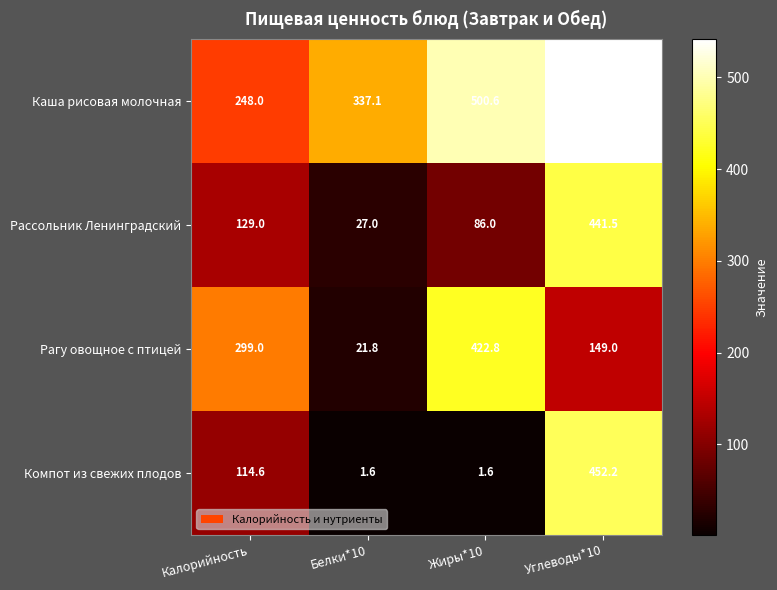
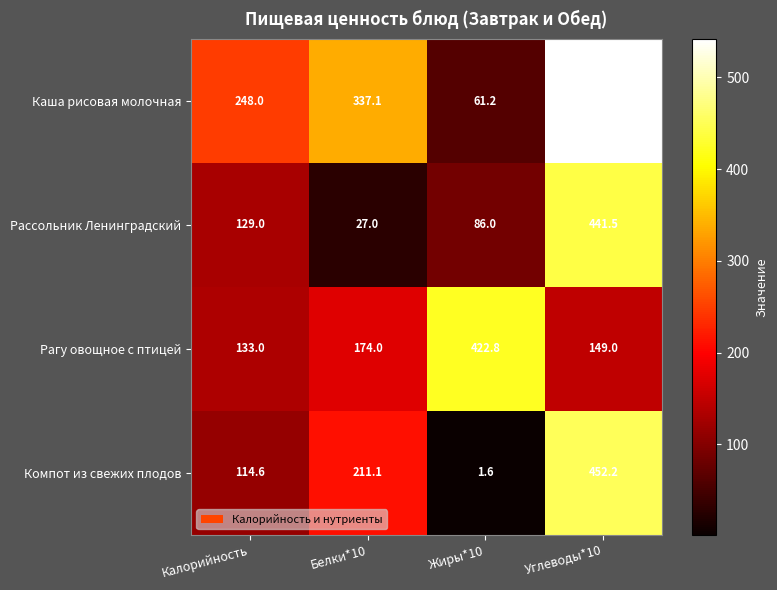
  {
    "Каша рисовая молочная": {
      "Калорийность": 248.0,
      "Белки*10": 337.1,
-     "Жиры*10": 500.6
+     "Жиры*10": 61.2
    },
    "Рассольник Ленинградский": {
      "Калорийность": 129.0,
      "Белки*10": 27.0,
      "Жиры*10": 86.0,
      "Углеводы*10": 441.5
    },
    "Рагу овощное с птицей": {
-     "Калорийность": 299.0,
-     "Белки*10": 21.8,
+     "Калорийность": 133.0,
+     "Белки*10": 174.0,
      "Жиры*10": 422.8,
      "Углеводы*10": 149.0
    },
    "Компот из свежих плодов": {
      "Калорийность": 114.6,
-     "Белки*10": 1.6,
+     "Белки*10": 211.1,
      "Жиры*10": 1.6,
      "Углеводы*10": 452.2
    }
  }
